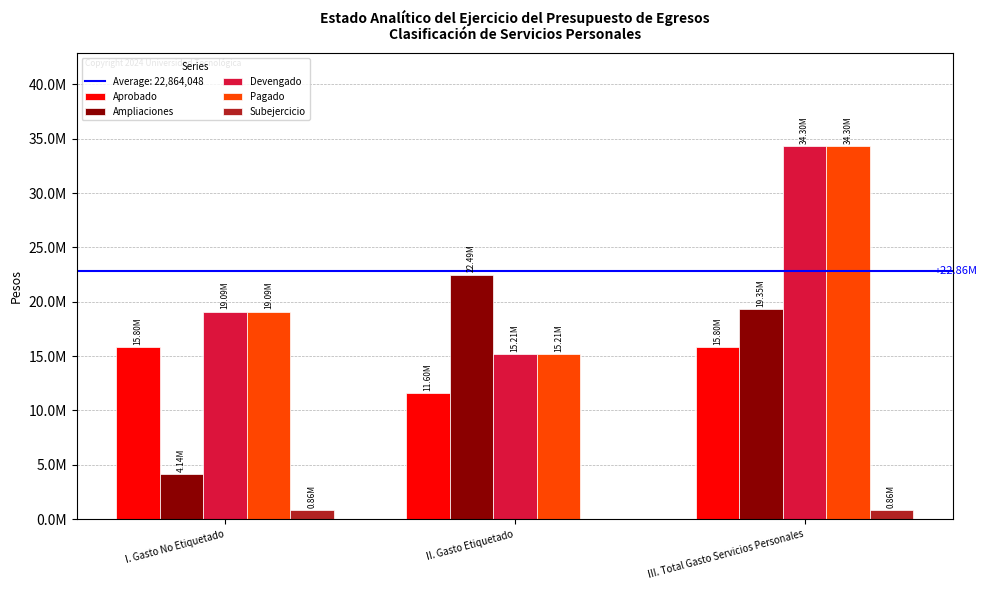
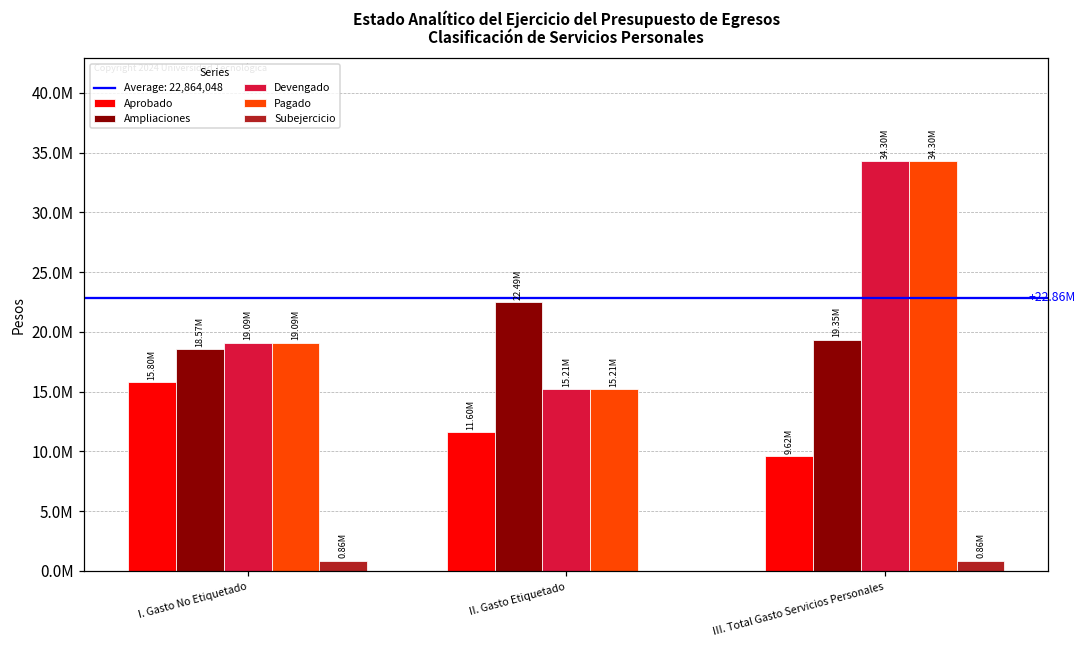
  {
    "Aprobado": {
      "I. Gasto No Etiquetado": "15.80M",
      "II. Gasto Etiquetado": "11.60M",
-     "III. Total Gasto Servicios Personales": "15.80M"
+     "III. Total Gasto Servicios Personales": "9.62M"
    },
    "Ampliaciones": {
-     "I. Gasto No Etiquetado": "4.14M",
+     "I. Gasto No Etiquetado": "18.57M",
      "II. Gasto Etiquetado": "22.49M",
      "III. Total Gasto Servicios Personales": "19.35M"
    },
    "Pagado": {
      "I. Gasto No Etiquetado": "19.09M",
      "II. Gasto Etiquetado": "15.21M",
      "III. Total Gasto Servicios Personales": "34.30M"
    }
  }
